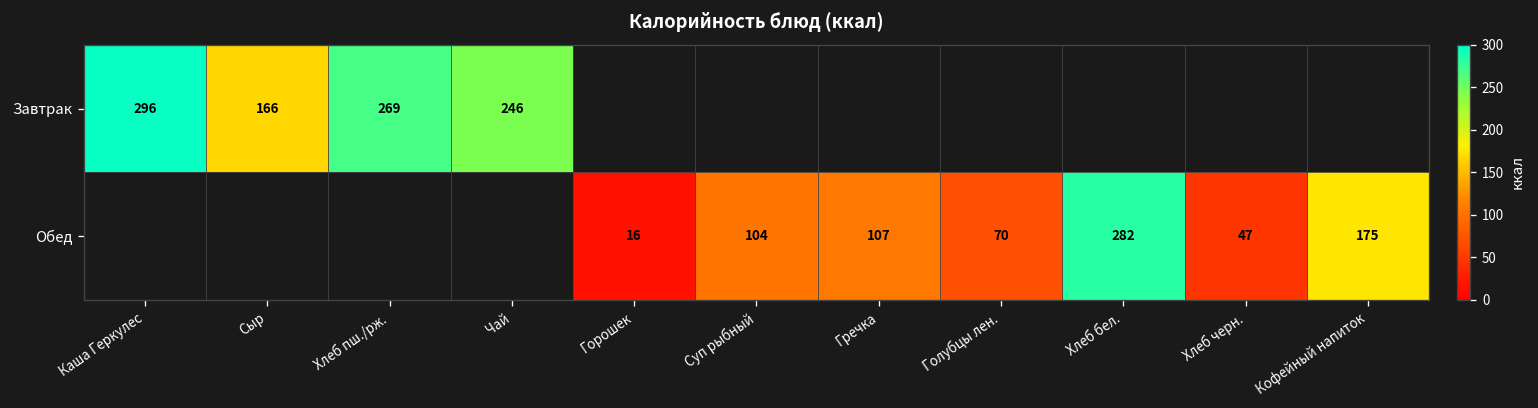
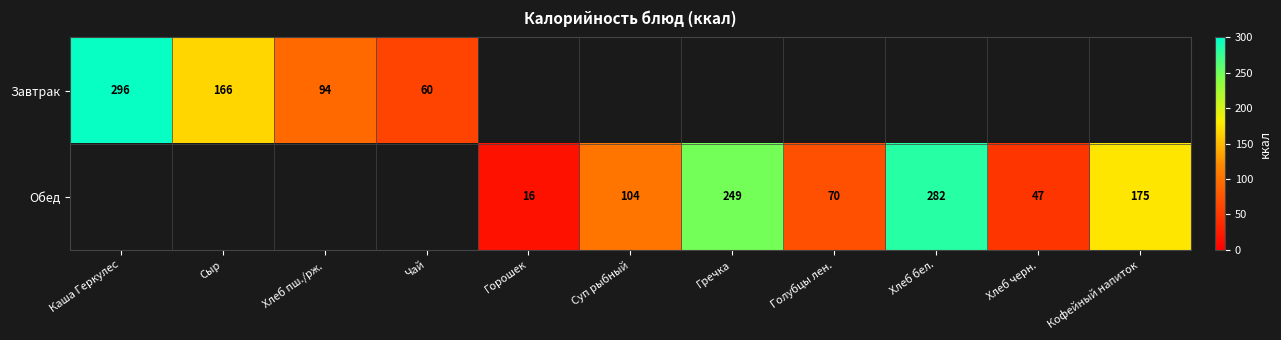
  {
    "Завтрак": {
      "Каша Геркулес": 296,
      "Сыр": 166,
-     "Хлеб пш./рж.": 269,
-     "Чай": 246
+     "Хлеб пш./рж.": 94,
+     "Чай": 60
    },
    "Обед": {
      "Горошек": 16,
      "Суп рыбный": 104,
-     "Гречка": 107,
+     "Гречка": 249,
      "Голубцы лен.": 70,
      "Хлеб бел.": 282,
      "Хлеб черн.": 47,
      "Кофейный напиток": 175
    }
  }
